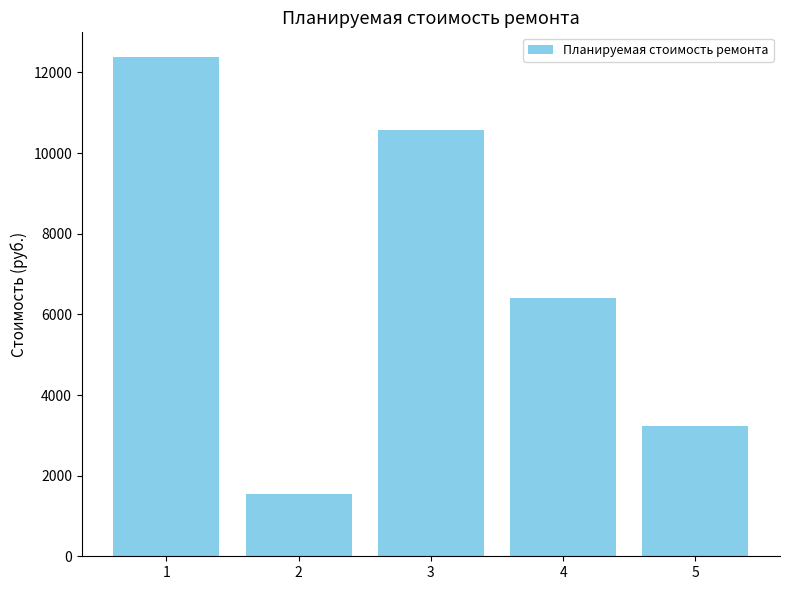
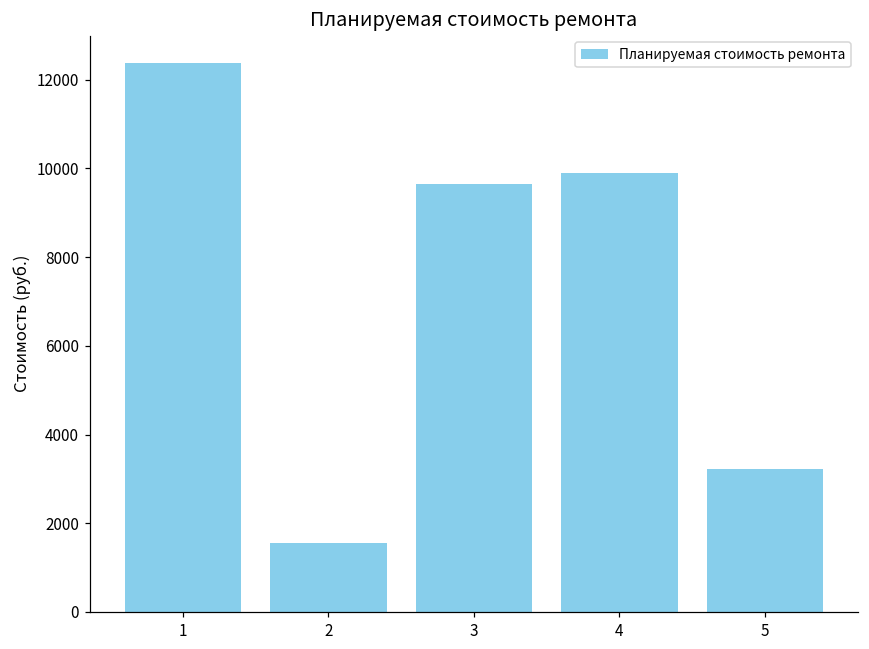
  {
    "1": 12400,
    "2": 1500,
-   "3": 10600,
-   "4": 6400,
+   "3": 9600,
+   "4": 9900,
    "5": 3200
  }
